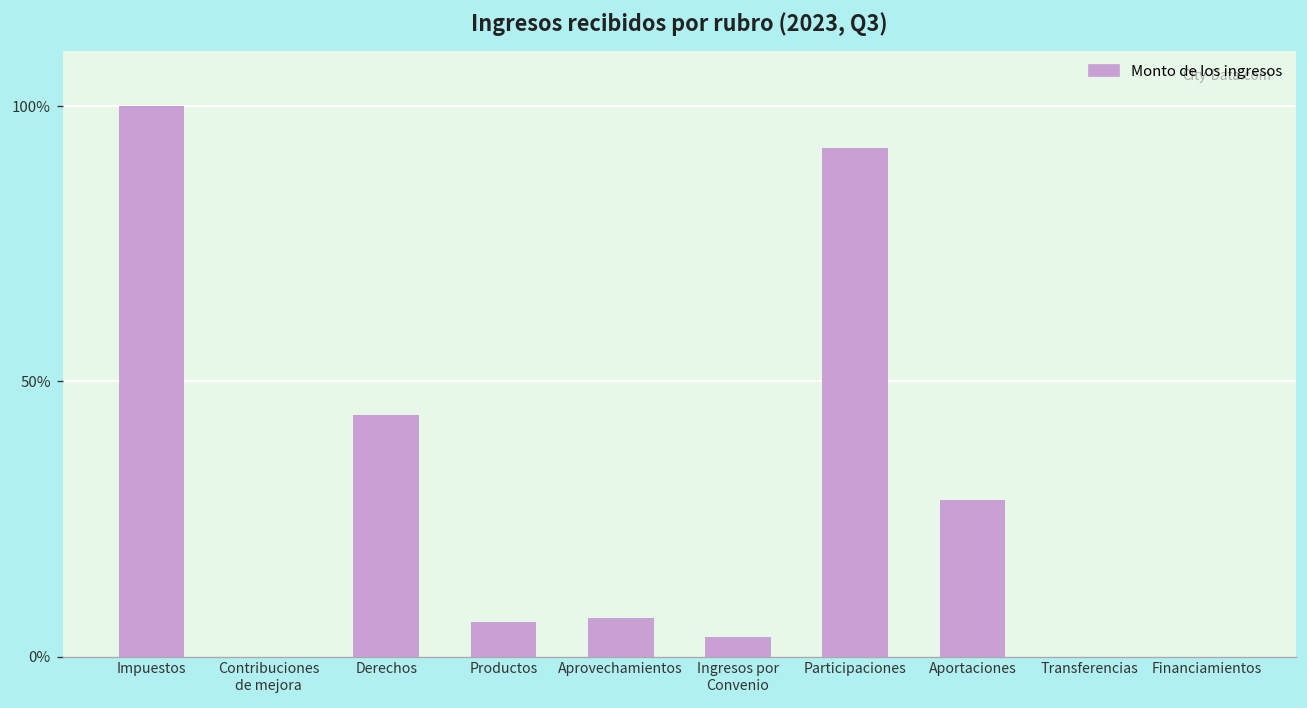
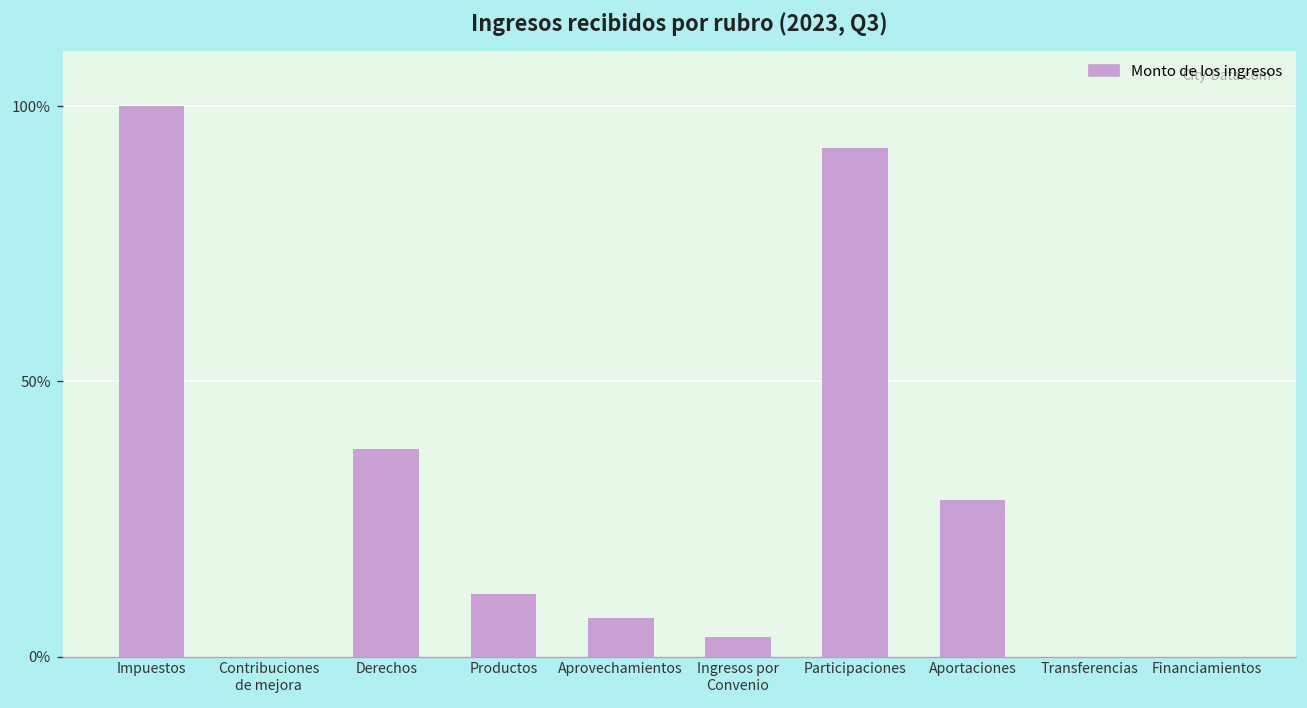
  {
    "Impuestos": "100%",
    "Contribuciones de mejora": "0%",
-   "Derechos": "44%",
-   "Productos": "6%",
+   "Derechos": "38%",
+   "Productos": "11%",
    "Aprovechamientos": "7%",
    "Ingresos por Convenio": "4%",
    "Participaciones": "92%",
    "Aportaciones": "29%",
    "Transferencias": "0%",
    "Financiamientos": "0%"
  }
